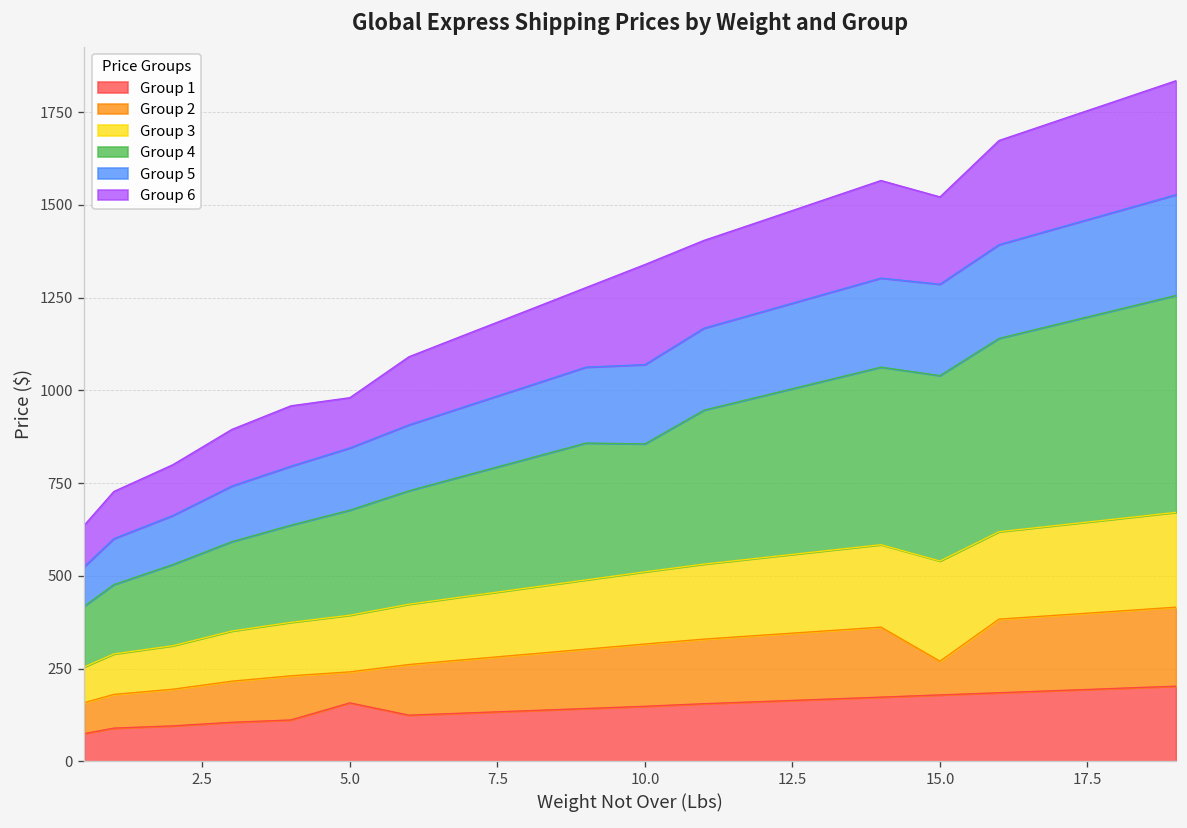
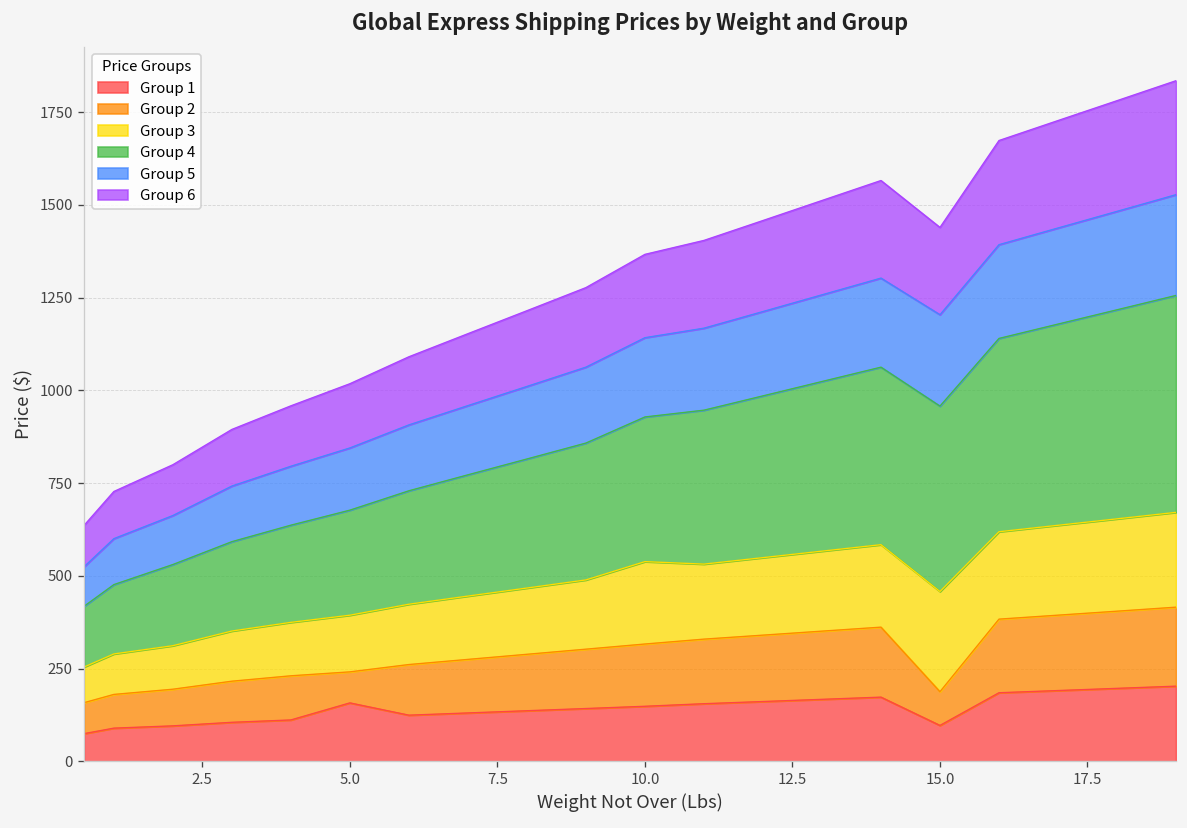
  {
    "Group 1": {
      "5.0": 160,
      "10.0": 150,
-     "15.0": 180
+     "15.0": 100
    },
    "Group 2": {
      "5.0": 80,
      "10.0": 170,
      "15.0": 90
    },
    "Group 3": {
      "5.0": 150,
-     "10.0": 190,
+     "10.0": 220,
      "15.0": 270
    },
    "Group 4": {
      "5.0": 280,
-     "10.0": 340,
+     "10.0": 390,
      "15.0": 500
    },
    "Group 5": {
      "5.0": 170,
      "10.0": 210,
      "15.0": 250
    },
    "Group 6": {
-     "5.0": 140,
-     "10.0": 270,
+     "5.0": 170,
+     "10.0": 220,
      "15.0": 240
    }
  }
